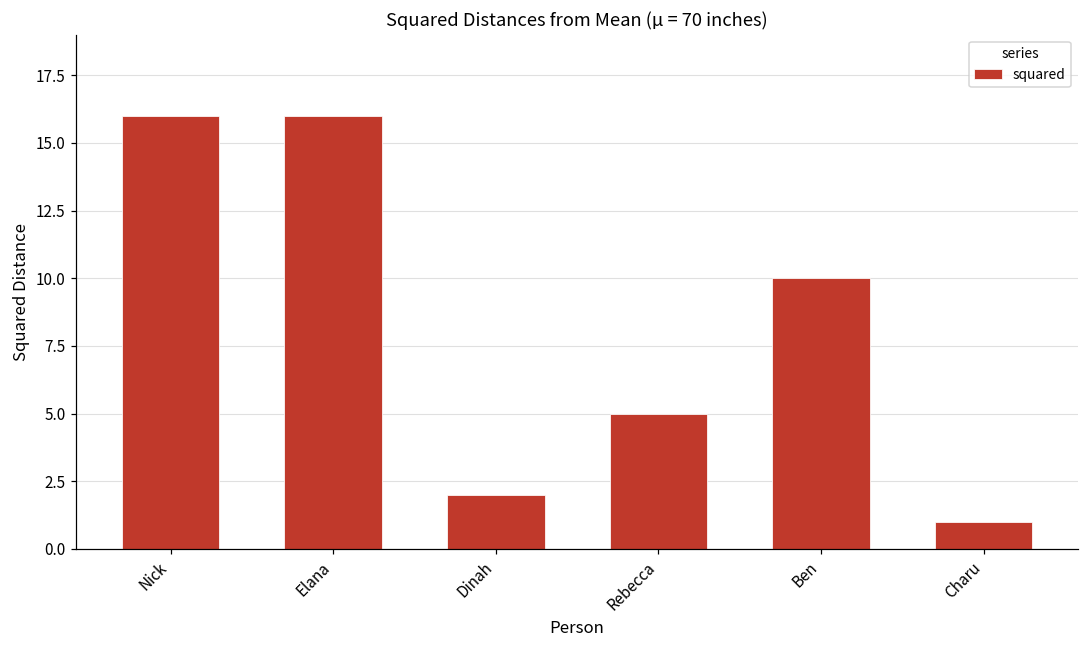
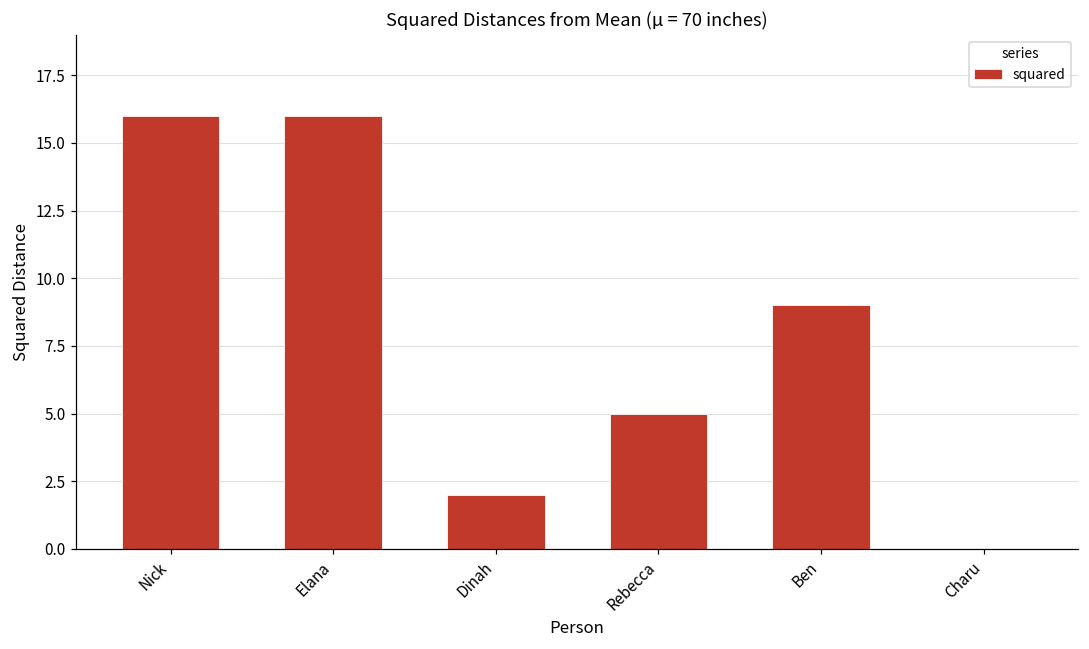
  {
    "Nick": 16,
    "Elana": 16,
    "Dinah": 2,
    "Rebecca": 5,
-   "Ben": 10,
-   "Charu": 1
+   "Ben": 9,
+   "Charu": 0
  }
